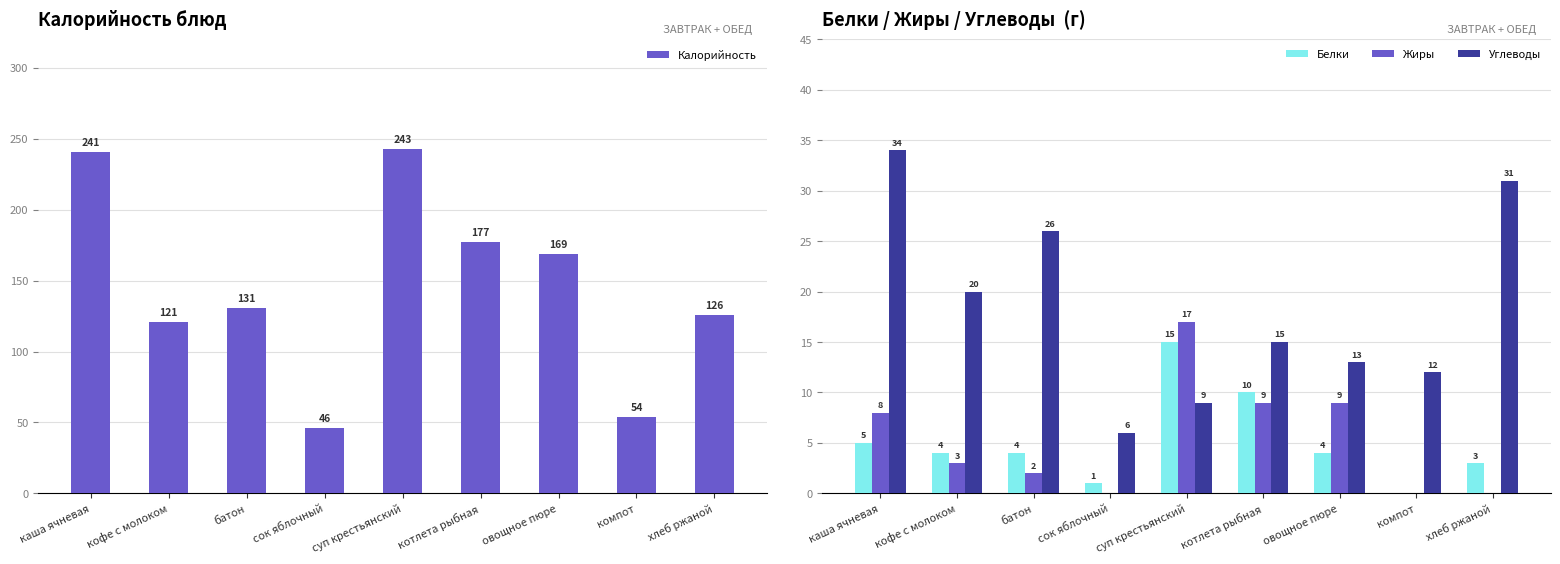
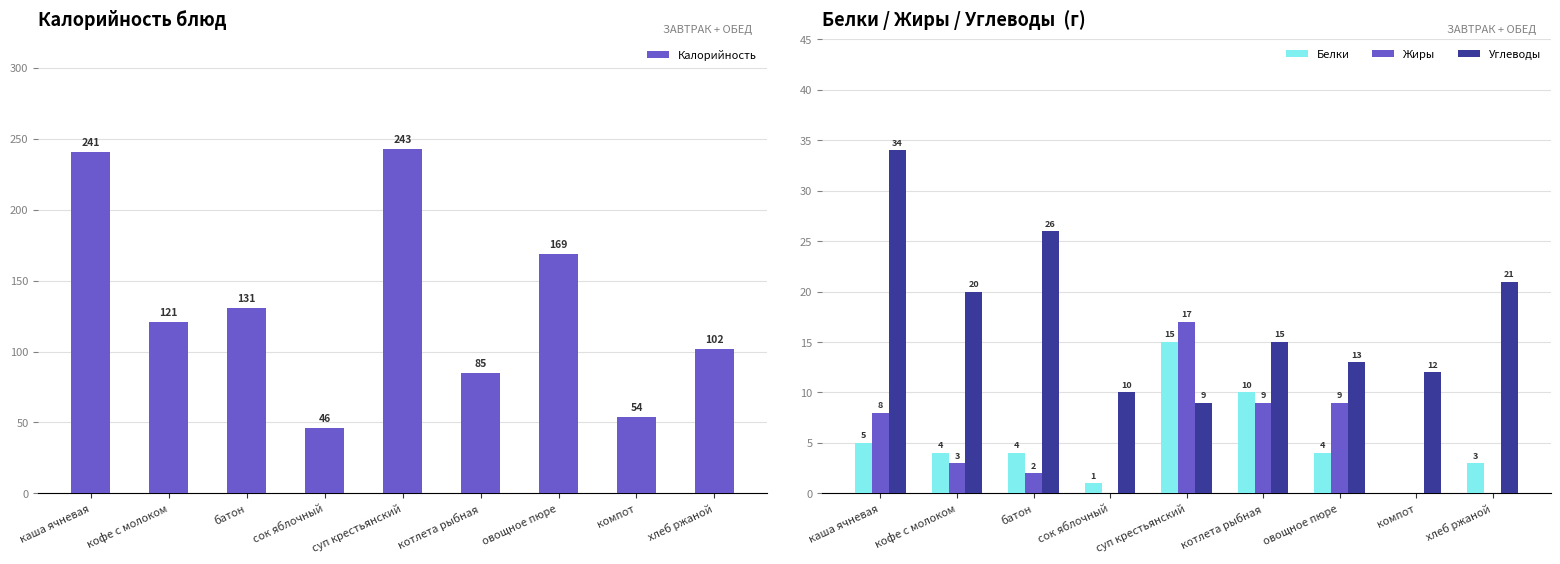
  {
    "Калорийность блюд": {
      "каша ячневая": 241,
      "кофе с молоком": 121,
      "батон": 131,
      "сок яблочный": 46,
      "суп крестьянский": 243,
-     "котлета рыбная": 177,
+     "котлета рыбная": 85,
      "овощное пюре": 169,
      "компот": 54,
-     "хлеб ржаной": 126
+     "хлеб ржаной": 102
    },
    "Белки / Жиры / Углеводы (г)": {
      "Белки": {
        "каша ячневая": 5,
        "кофе с молоком": 4,
        "батон": 4,
        "сок яблочный": 1,
        "суп крестьянский": 15,
        "котлета рыбная": 10,
        "овощное пюре": 4,
        "хлеб ржаной": 3
      },
      "Жиры": {
        "каша ячневая": 8,
        "кофе с молоком": 3,
        "батон": 2,
        "суп крестьянский": 17,
        "котлета рыбная": 9,
        "овощное пюре": 9
      },
      "Углеводы": {
        "каша ячневая": 34,
        "кофе с молоком": 20,
        "батон": 26,
-       "сок яблочный": 6,
+       "сок яблочный": 10,
        "суп крестьянский": 9,
        "котлета рыбная": 15,
        "овощное пюре": 13,
        "компот": 12,
-       "хлеб ржаной": 31
+       "хлеб ржаной": 21
      }
    }
  }
